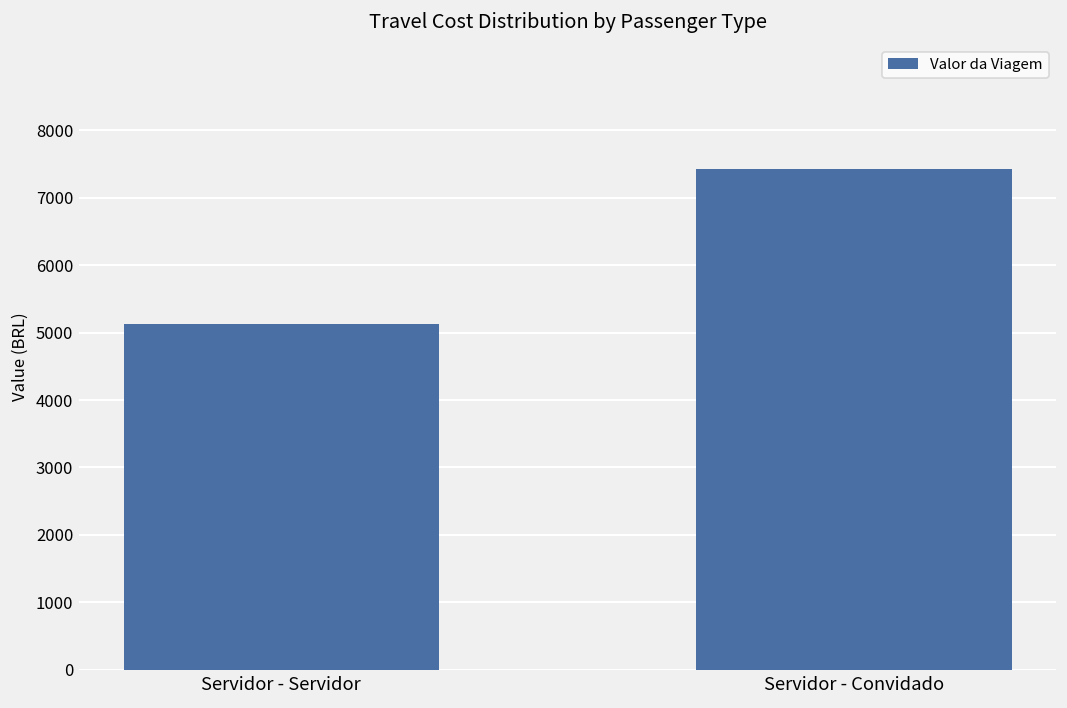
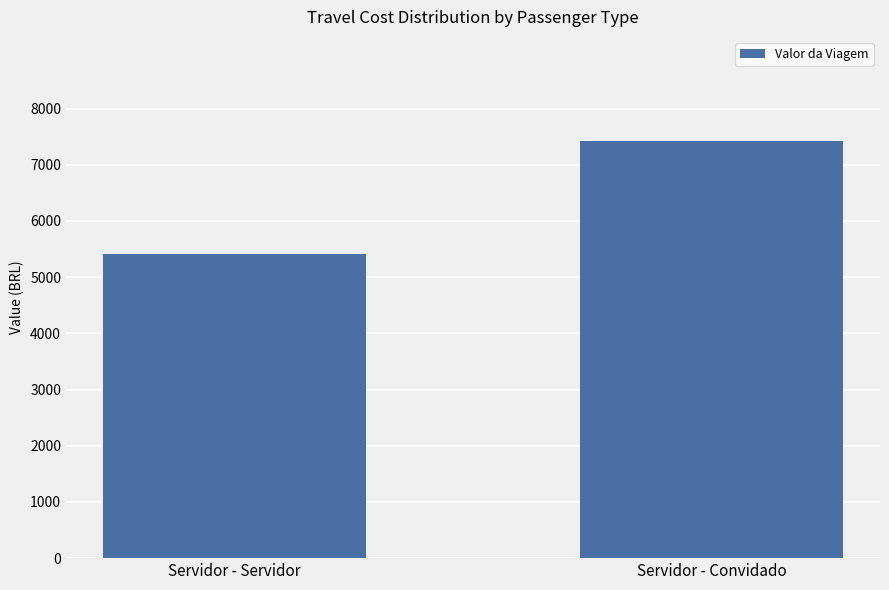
  {
-   "Servidor - Servidor": 5100,
+   "Servidor - Servidor": 5400,
    "Servidor - Convidado": 7400
  }
